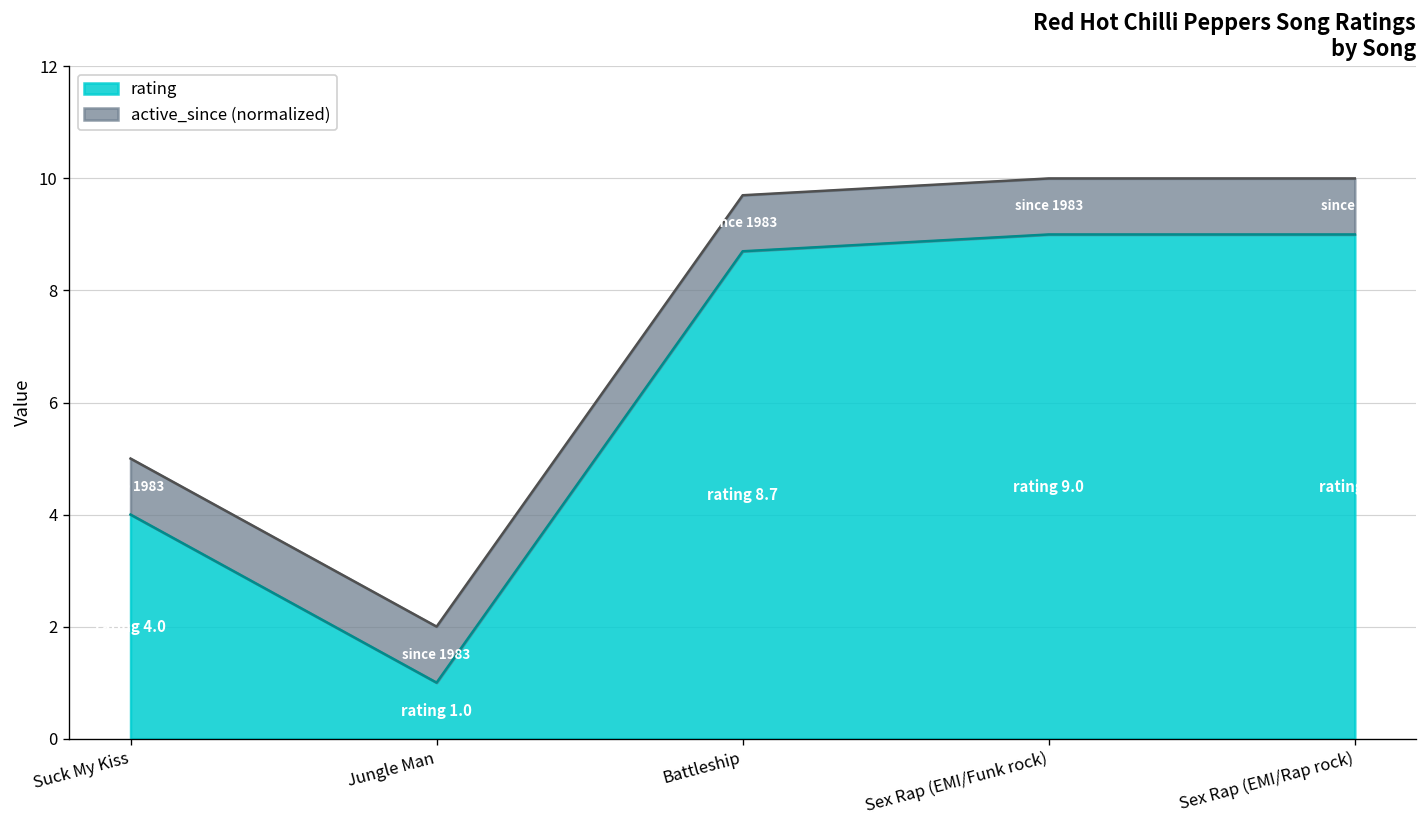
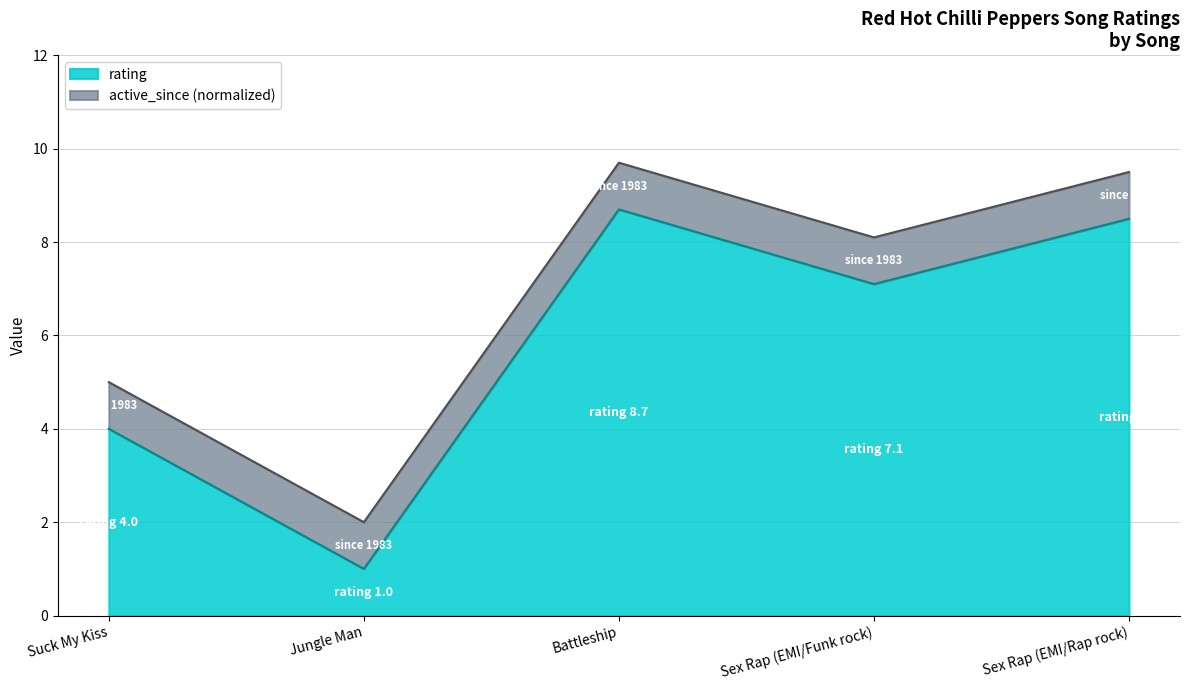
  {
    "rating": {
      "Jungle Man": 1.0,
-     "Sex Rap (EMI/Funk rock)": 9.0,
-     "Sex Rap (EMI/Rap rock)": 9.0
+     "Sex Rap (EMI/Funk rock)": 7.1,
+     "Sex Rap (EMI/Rap rock)": 8.5
    },
    "active_since (normalized)": {
      "Suck My Kiss": 1.0,
      "Sex Rap (EMI/Rap rock)": 1.0
    }
  }
